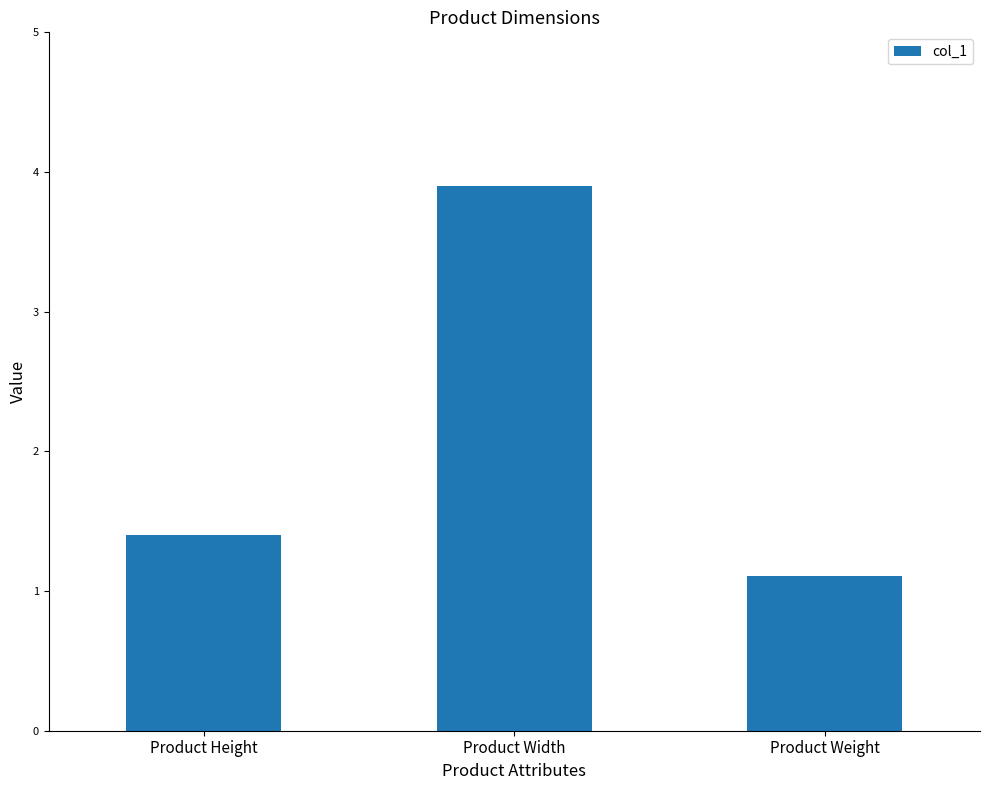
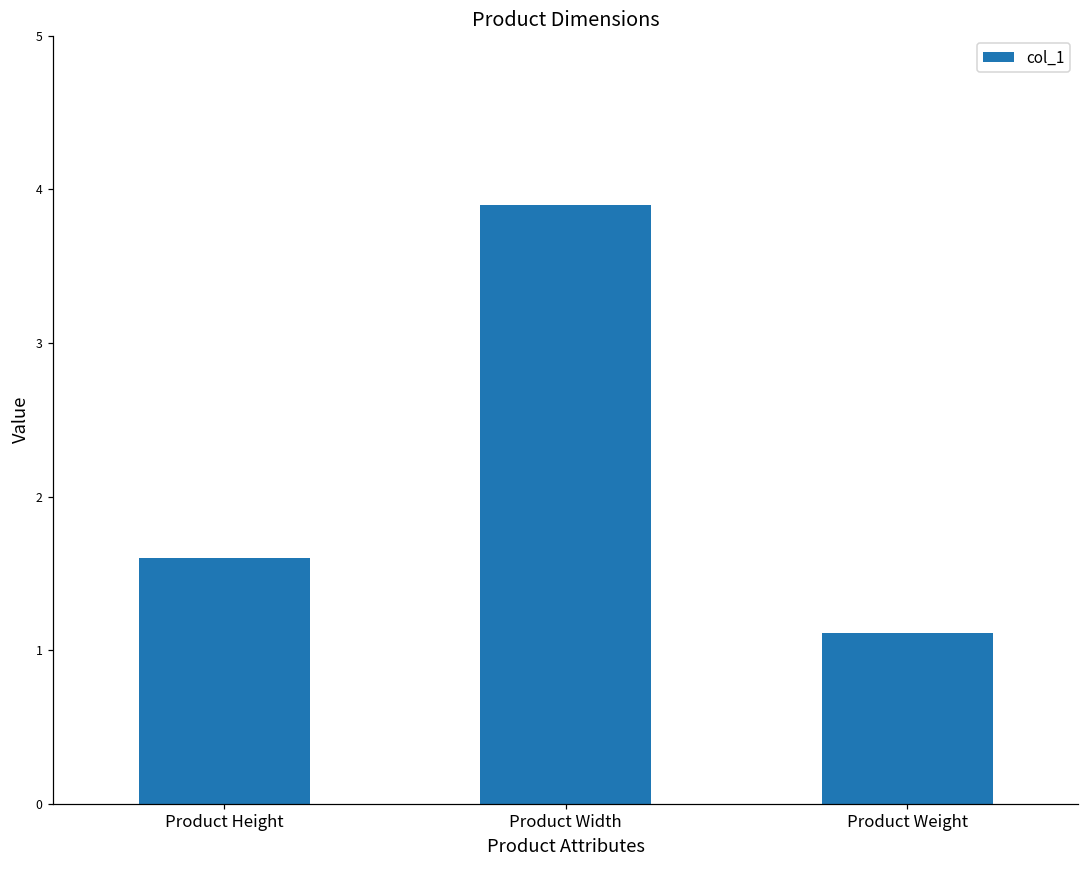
  {
-   "Product Height": 1.4,
+   "Product Height": 1.6,
    "Product Width": 3.9,
    "Product Weight": 1.1
  }
